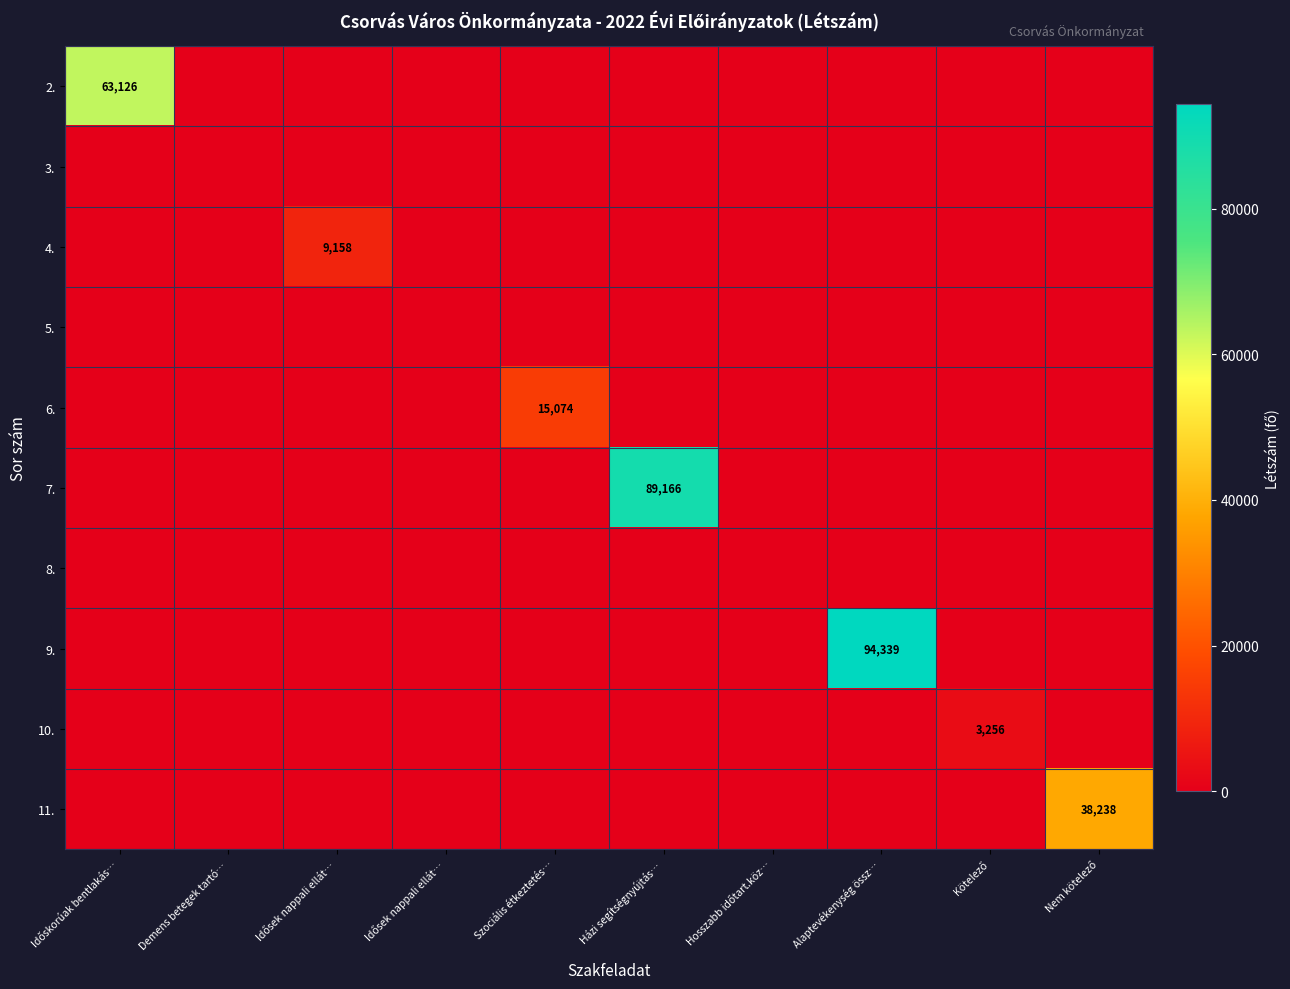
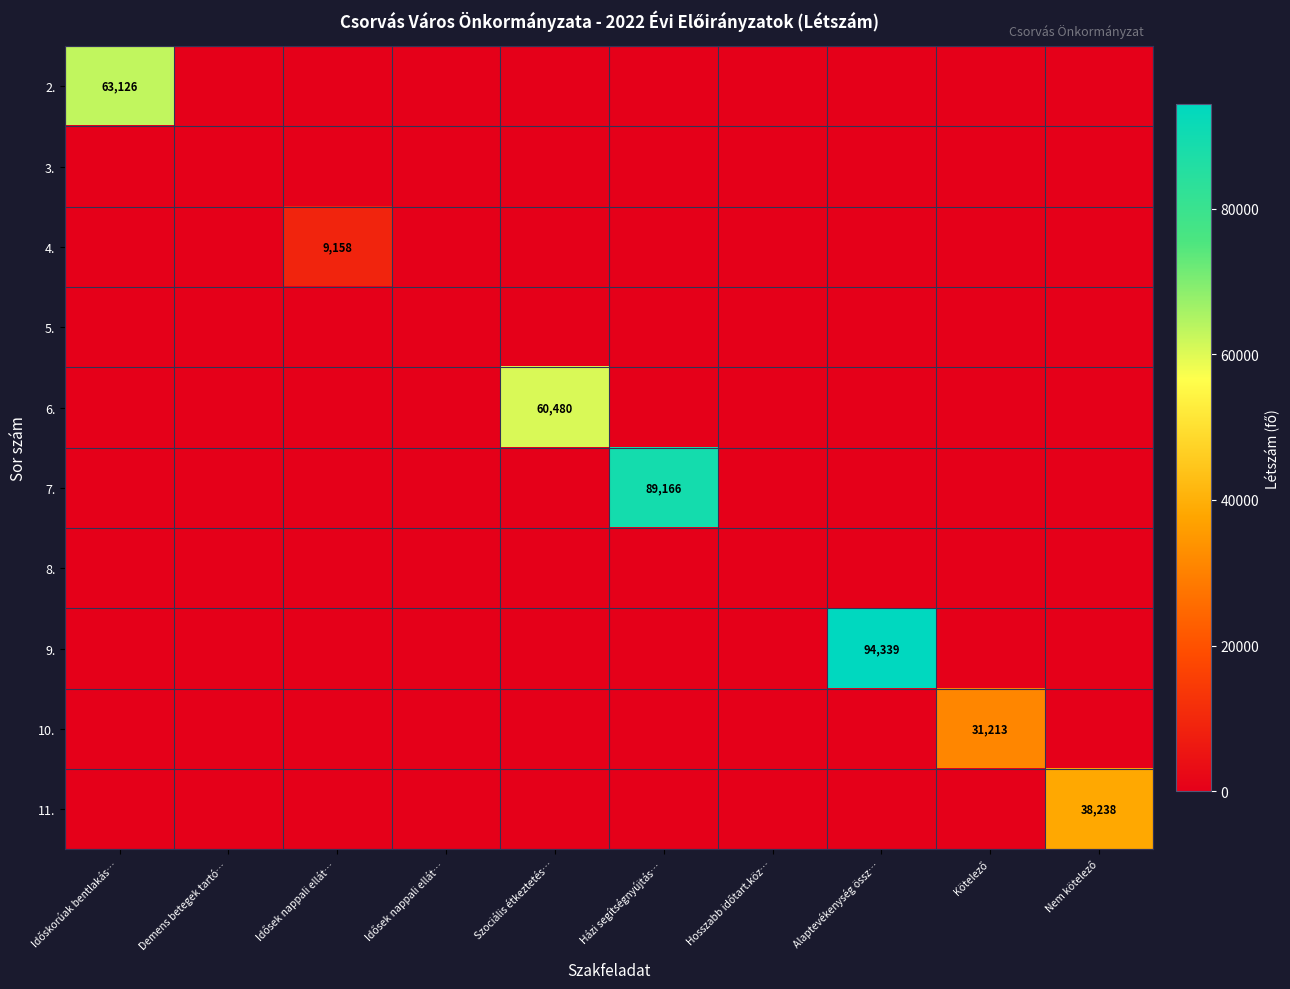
  {
    "2.": {
      "Időskorúak bentlakás…": "63,126"
    },
    "6.": {
-     "Szociális étkeztetés…": "15,074"
+     "Szociális étkeztetés…": "60,480"
    },
    "7.": {
      "Házi segítségnyújtás…": "89,166"
    },
    "9.": {
      "Alaptevékenység össz…": "94,339"
    },
    "10.": {
-     "Kötelező": "3,256"
+     "Kötelező": "31,213"
    },
    "11.": {
      "Nem kötelező": "38,238"
    }
  }
